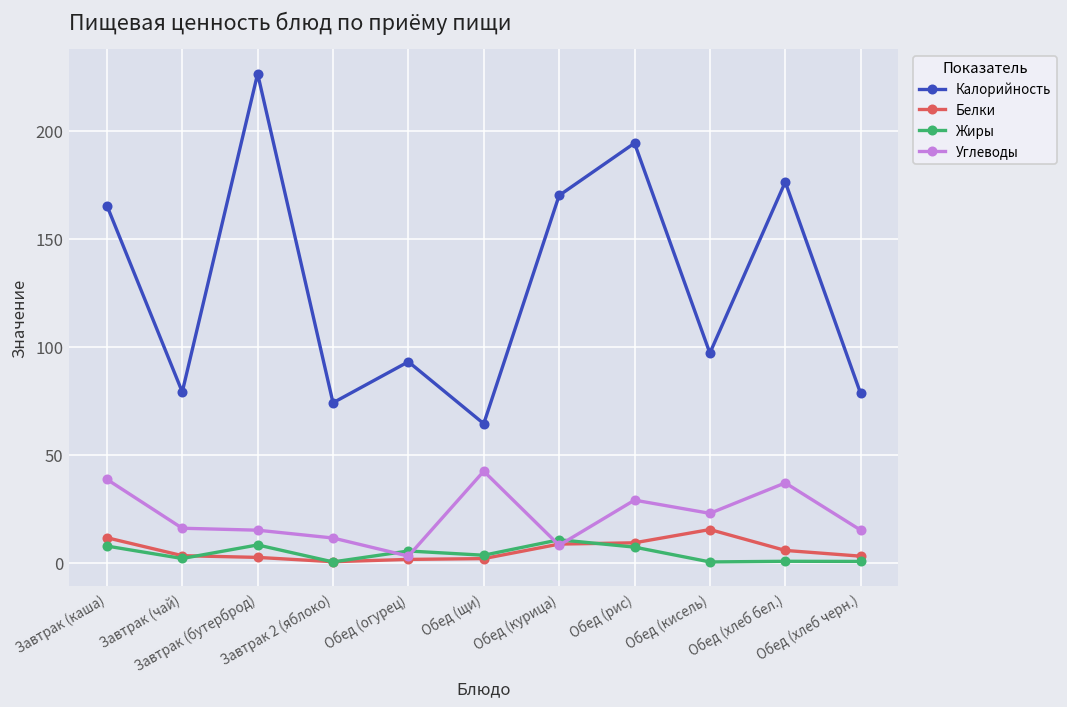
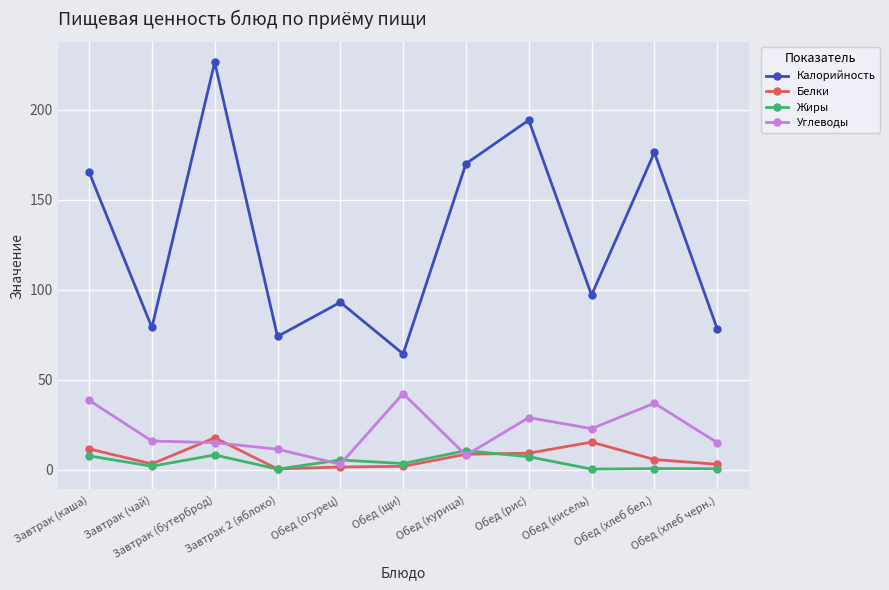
  {
    "Калорийность": {
      "Завтрак (каша)": 165,
      "Завтрак (чай)": 79,
      "Завтрак (бутерброд)": 226,
      "Завтрак 2 (яблоко)": 74,
      "Обед (огурец)": 93,
      "Обед (щи)": 64,
      "Обед (курица)": 170,
      "Обед (рис)": 194,
      "Обед (кисель)": 97,
      "Обед (хлеб бел.)": 176,
      "Обед (хлеб черн.)": 78
    },
    "Белки": {
      "Завтрак (каша)": 12,
-     "Завтрак (бутерброд)": 2,
+     "Завтрак (бутерброд)": 18,
      "Обед (огурец)": 1,
      "Обед (щи)": 2,
      "Обед (рис)": 9,
      "Обед (кисель)": 15,
      "Обед (хлеб бел.)": 6,
      "Обед (хлеб черн.)": 3
    },
    "Жиры": {
      "Завтрак (каша)": 8,
      "Завтрак (бутерброд)": 8,
      "Обед (огурец)": 5,
      "Обед (щи)": 3,
      "Обед (курица)": 11,
      "Обед (рис)": 7,
      "Обед (кисель)": 0,
      "Обед (хлеб бел.)": 1,
      "Обед (хлеб черн.)": 1
    },
    "Углеводы": {
      "Завтрак (каша)": 39,
      "Завтрак (чай)": 16,
      "Завтрак (бутерброд)": 15,
      "Завтрак 2 (яблоко)": 11,
      "Обед (огурец)": 3,
      "Обед (щи)": 42,
      "Обед (рис)": 29,
      "Обед (кисель)": 23,
      "Обед (хлеб бел.)": 37,
      "Обед (хлеб черн.)": 15
    }
  }
